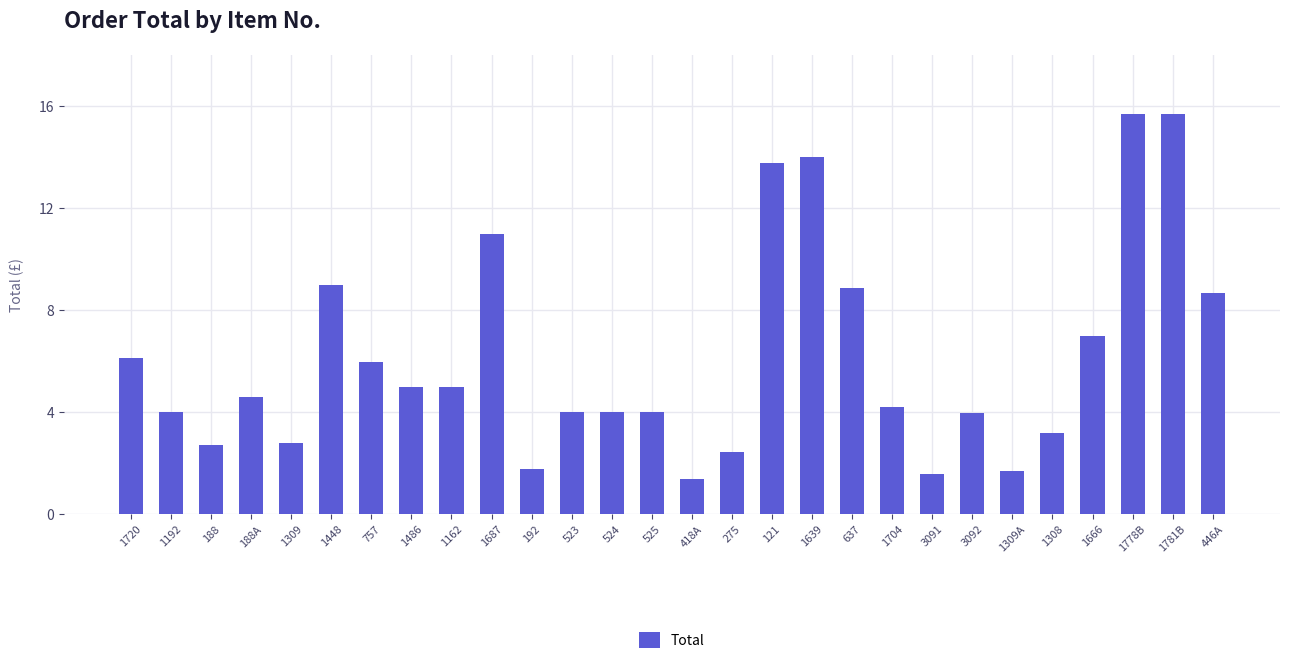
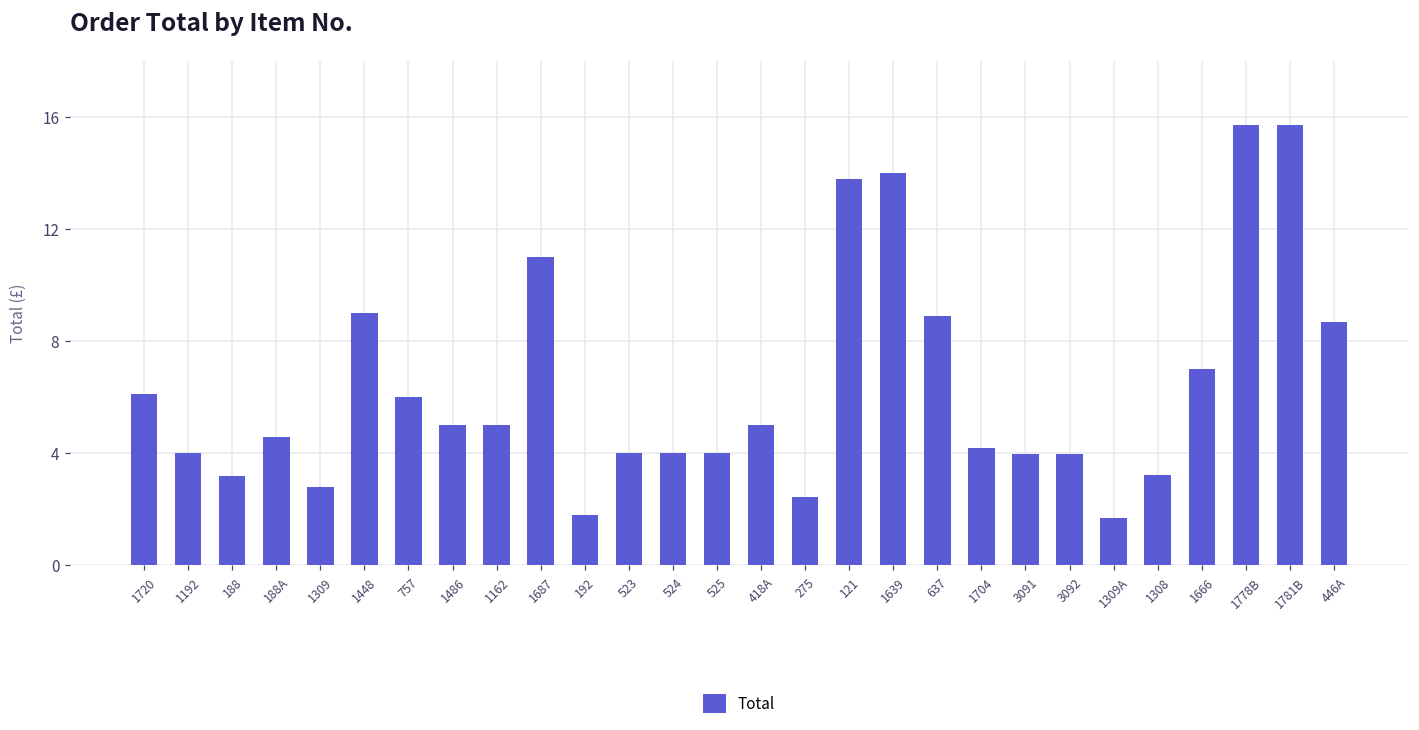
  {
    "1720": 6.1,
    "1192": 4.0,
-   "188": 2.7,
+   "188": 3.2,
    "188A": 4.6,
    "1309": 2.8,
    "1448": 9.0,
    "757": 6.0,
    "1486": 5.0,
    "1162": 5.0,
    "1687": 11.0,
    "192": 1.8,
    "523": 4.0,
    "524": 4.0,
    "525": 4.0,
-   "418A": 1.4,
+   "418A": 5.0,
    "275": 2.5,
    "121": 13.8,
    "1639": 14.0,
    "637": 8.9,
    "1704": 4.2,
-   "3091": 1.6,
+   "3091": 4.0,
    "3092": 4.0,
    "1309A": 1.7,
    "1308": 3.2,
    "1666": 7.0,
    "1778B": 15.7,
    "1781B": 15.7,
    "446A": 8.7
  }
